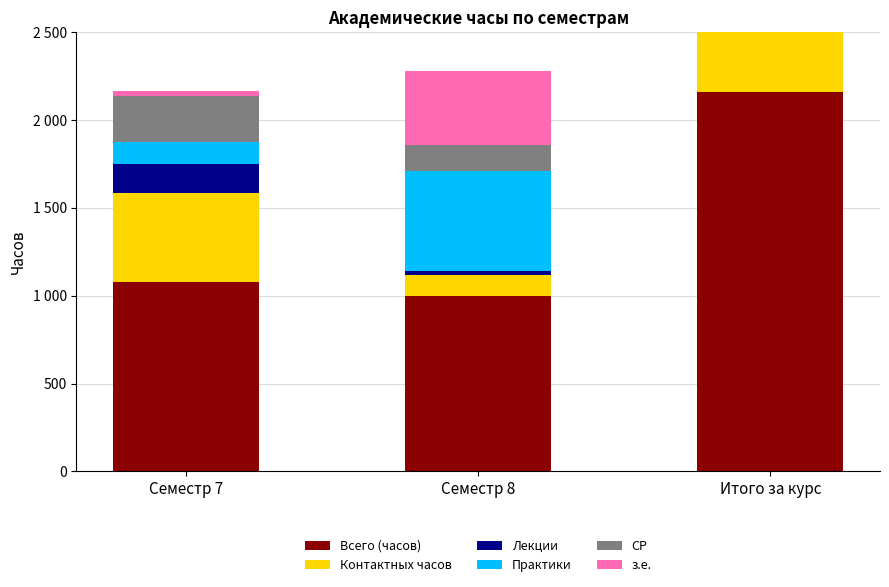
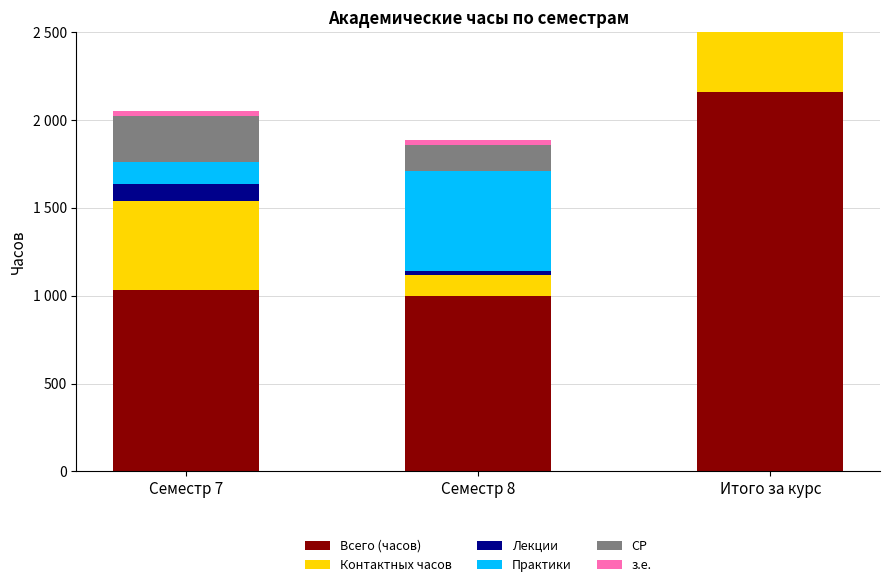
  {
    "Всего (часов)": {
-     "Семестр 7": 1080,
+     "Семестр 7": 1030,
      "Семестр 8": 1000,
      "Итого за курс": 2160
    },
    "Контактных часов": {
      "Семестр 7": 510,
      "Семестр 8": 120
    },
    "Лекции": {
-     "Семестр 7": 160,
+     "Семестр 7": 100,
      "Семестр 8": 20
    },
    "Практики": {
      "Семестр 7": 130,
      "Семестр 8": 570
    },
    "СР": {
      "Семестр 7": 260,
      "Семестр 8": 150
    },
    "з.е.": {
      "Семестр 7": 30,
-     "Семестр 8": 430
+     "Семестр 8": 30
    }
  }
